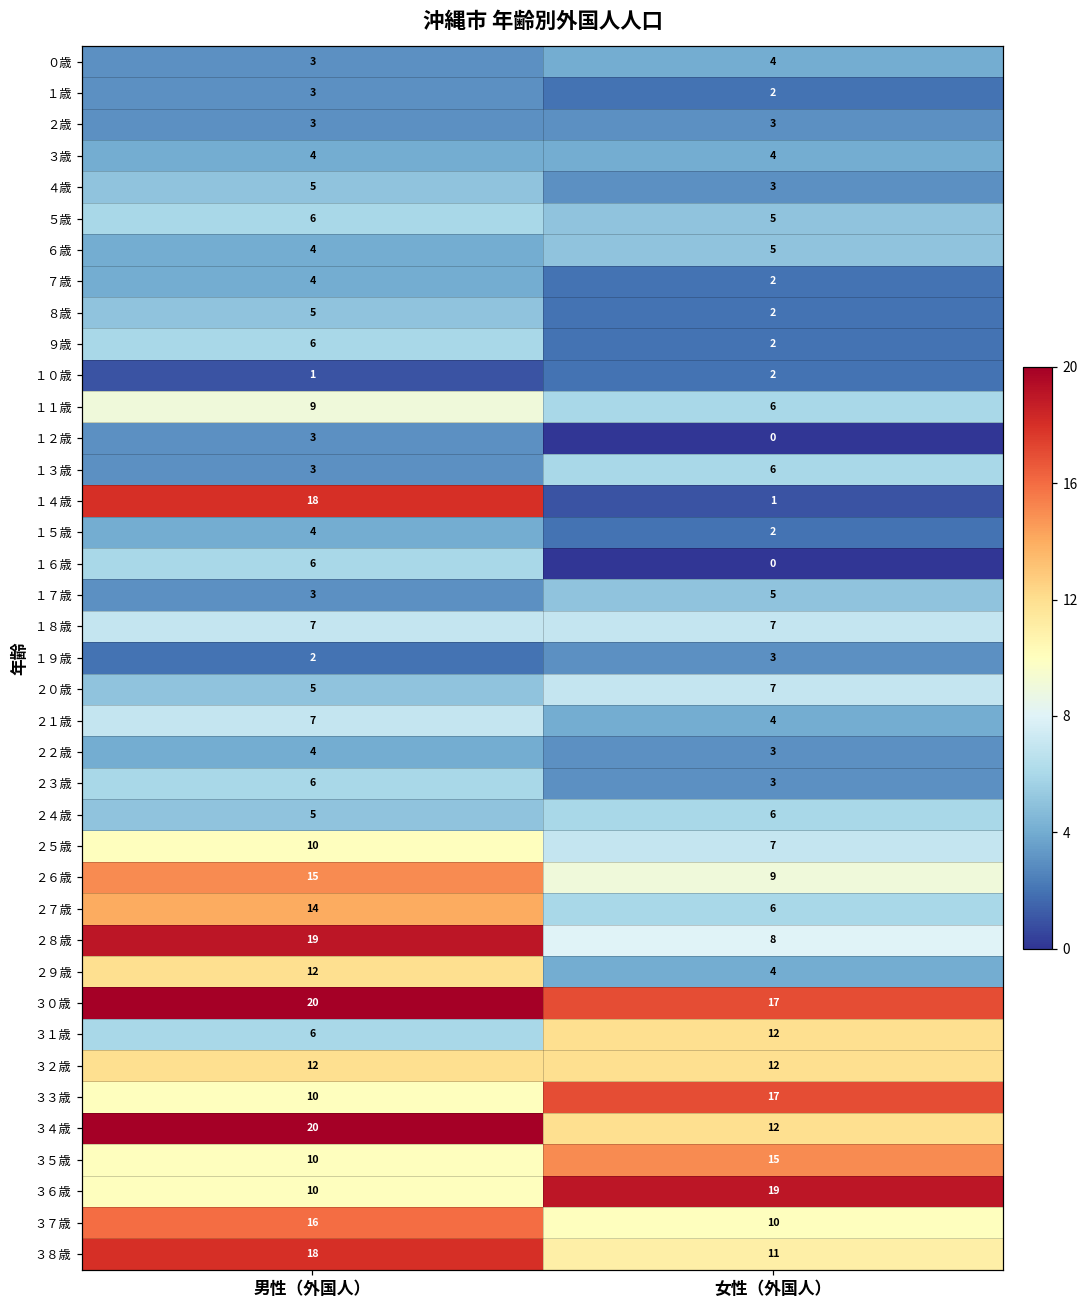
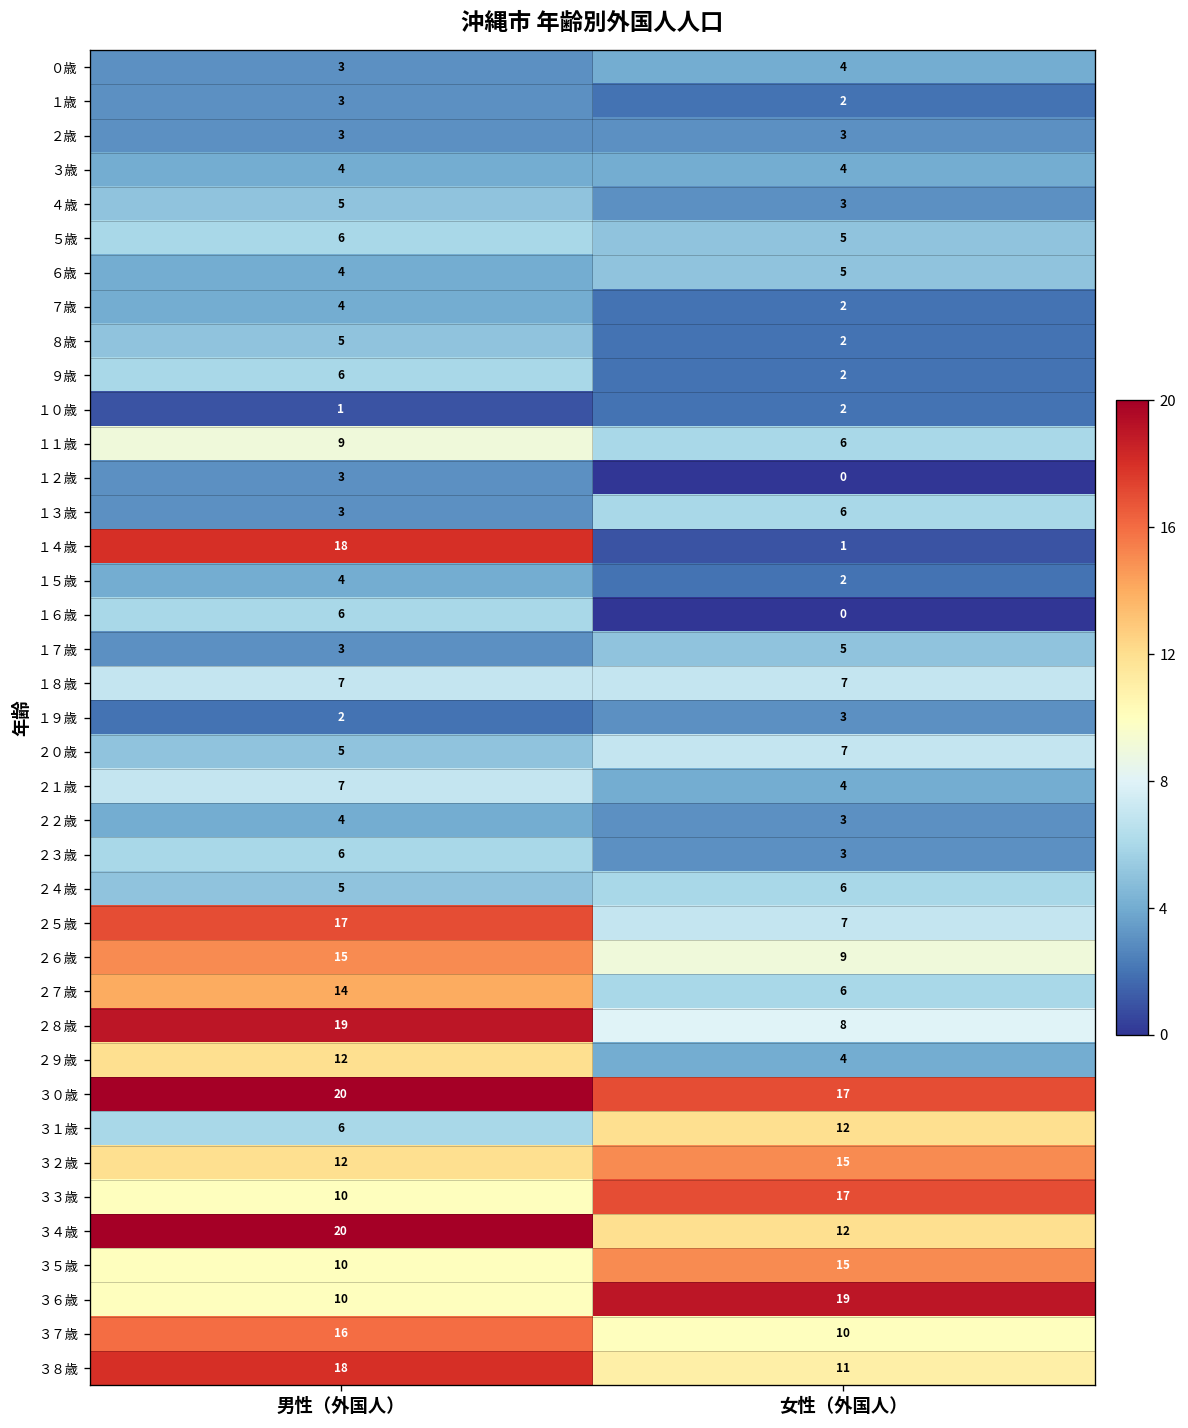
  {
    "０歳": {
      "男性（外国人）": 3,
      "女性（外国人）": 4
    },
    "１歳": {
      "男性（外国人）": 3,
      "女性（外国人）": 2
    },
    "２歳": {
      "男性（外国人）": 3,
      "女性（外国人）": 3
    },
    "３歳": {
      "男性（外国人）": 4,
      "女性（外国人）": 4
    },
    "４歳": {
      "男性（外国人）": 5,
      "女性（外国人）": 3
    },
    "５歳": {
      "男性（外国人）": 6,
      "女性（外国人）": 5
    },
    "６歳": {
      "男性（外国人）": 4,
      "女性（外国人）": 5
    },
    "７歳": {
      "男性（外国人）": 4,
      "女性（外国人）": 2
    },
    "８歳": {
      "男性（外国人）": 5,
      "女性（外国人）": 2
    },
    "９歳": {
      "男性（外国人）": 6,
      "女性（外国人）": 2
    },
    "１０歳": {
      "男性（外国人）": 1,
      "女性（外国人）": 2
    },
    "１１歳": {
      "男性（外国人）": 9,
      "女性（外国人）": 6
    },
    "１２歳": {
      "男性（外国人）": 3,
      "女性（外国人）": 0
    },
    "１３歳": {
      "男性（外国人）": 3,
      "女性（外国人）": 6
    },
    "１４歳": {
      "男性（外国人）": 18,
      "女性（外国人）": 1
    },
    "１５歳": {
      "男性（外国人）": 4,
      "女性（外国人）": 2
    },
    "１６歳": {
      "男性（外国人）": 6,
      "女性（外国人）": 0
    },
    "１７歳": {
      "男性（外国人）": 3,
      "女性（外国人）": 5
    },
    "１８歳": {
      "男性（外国人）": 7,
      "女性（外国人）": 7
    },
    "１９歳": {
      "男性（外国人）": 2,
      "女性（外国人）": 3
    },
    "２０歳": {
      "男性（外国人）": 5,
      "女性（外国人）": 7
    },
    "２１歳": {
      "男性（外国人）": 7,
      "女性（外国人）": 4
    },
    "２２歳": {
      "男性（外国人）": 4,
      "女性（外国人）": 3
    },
    "２３歳": {
      "男性（外国人）": 6,
      "女性（外国人）": 3
    },
    "２４歳": {
      "男性（外国人）": 5,
      "女性（外国人）": 6
    },
    "２５歳": {
-     "男性（外国人）": 10,
+     "男性（外国人）": 17,
      "女性（外国人）": 7
    },
    "２６歳": {
      "男性（外国人）": 15,
      "女性（外国人）": 9
    },
    "２７歳": {
      "男性（外国人）": 14,
      "女性（外国人）": 6
    },
    "２８歳": {
      "男性（外国人）": 19,
      "女性（外国人）": 8
    },
    "２９歳": {
      "男性（外国人）": 12,
      "女性（外国人）": 4
    },
    "３０歳": {
      "男性（外国人）": 20,
      "女性（外国人）": 17
    },
    "３１歳": {
      "男性（外国人）": 6,
      "女性（外国人）": 12
    },
    "３２歳": {
      "男性（外国人）": 12,
-     "女性（外国人）": 12
+     "女性（外国人）": 15
    },
    "３３歳": {
      "男性（外国人）": 10,
      "女性（外国人）": 17
    },
    "３４歳": {
      "男性（外国人）": 20,
      "女性（外国人）": 12
    },
    "３５歳": {
      "男性（外国人）": 10,
      "女性（外国人）": 15
    },
    "３６歳": {
      "男性（外国人）": 10,
      "女性（外国人）": 19
    },
    "３７歳": {
      "男性（外国人）": 16,
      "女性（外国人）": 10
    },
    "３８歳": {
      "男性（外国人）": 18,
      "女性（外国人）": 11
    }
  }
